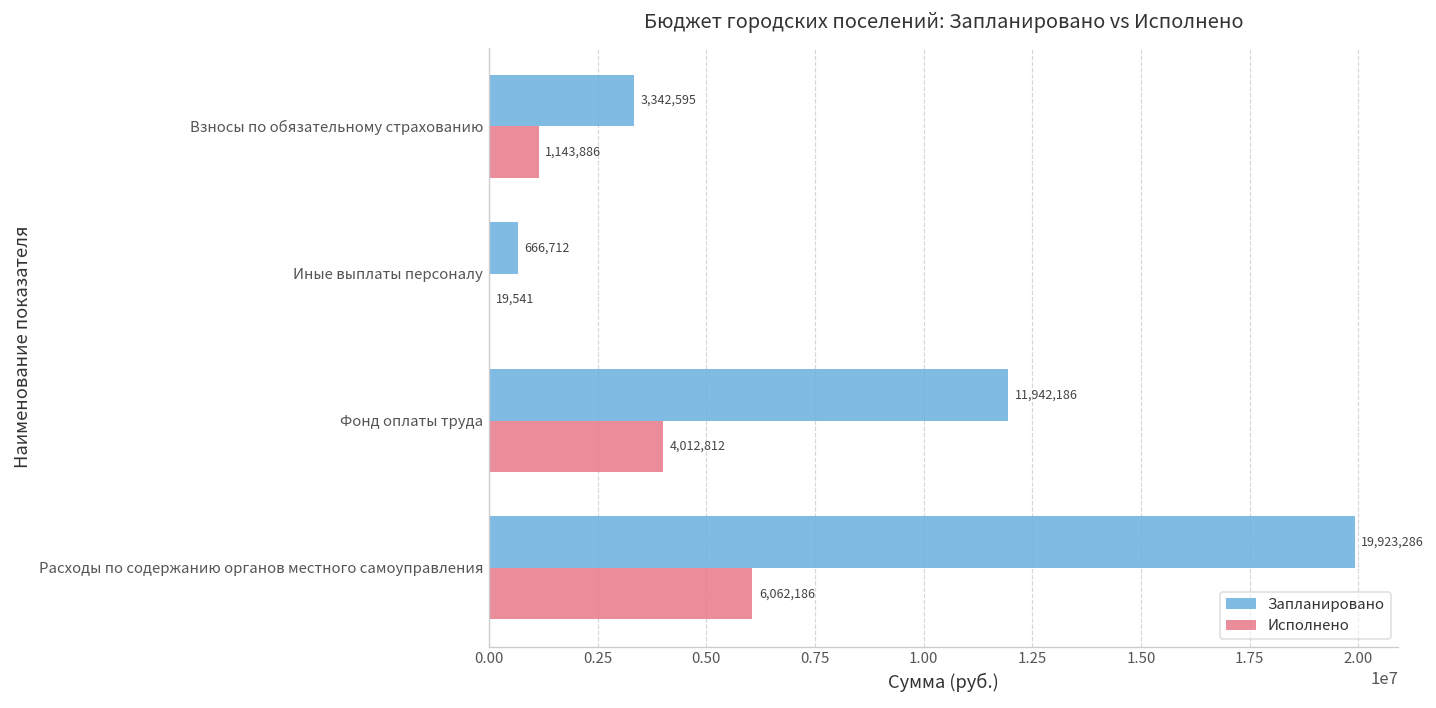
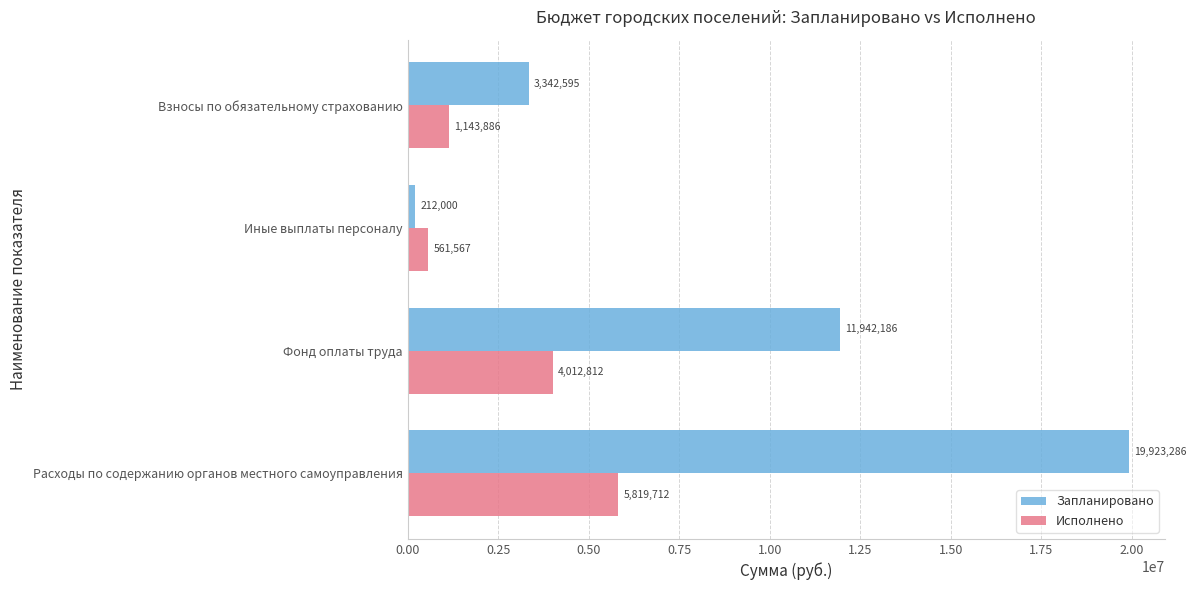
  {
    "Запланировано": {
      "Взносы по обязательному страхованию": "3,342,595",
-     "Иные выплаты персоналу": "666,712",
+     "Иные выплаты персоналу": "212,000",
      "Фонд оплаты труда": "11,942,186",
      "Расходы по содержанию органов местного самоуправления": "19,923,286"
    },
    "Исполнено": {
      "Взносы по обязательному страхованию": "1,143,886",
-     "Иные выплаты персоналу": "19,541",
+     "Иные выплаты персоналу": "561,567",
      "Фонд оплаты труда": "4,012,812",
-     "Расходы по содержанию органов местного самоуправления": "6,062,186"
+     "Расходы по содержанию органов местного самоуправления": "5,819,712"
    }
  }
